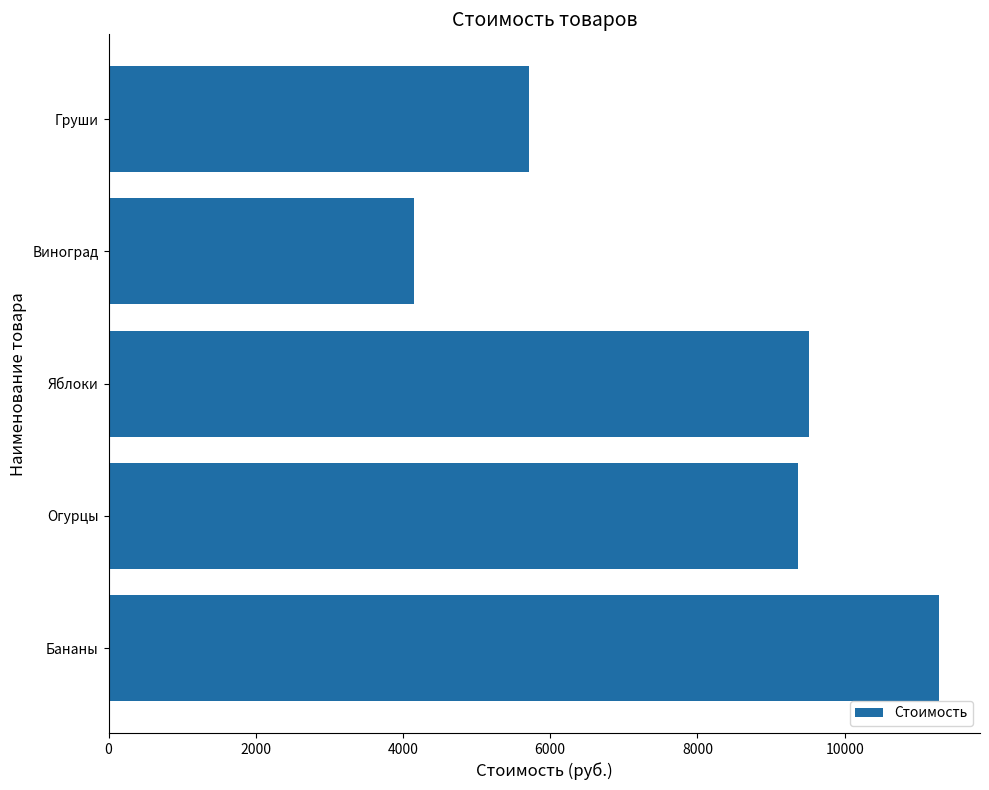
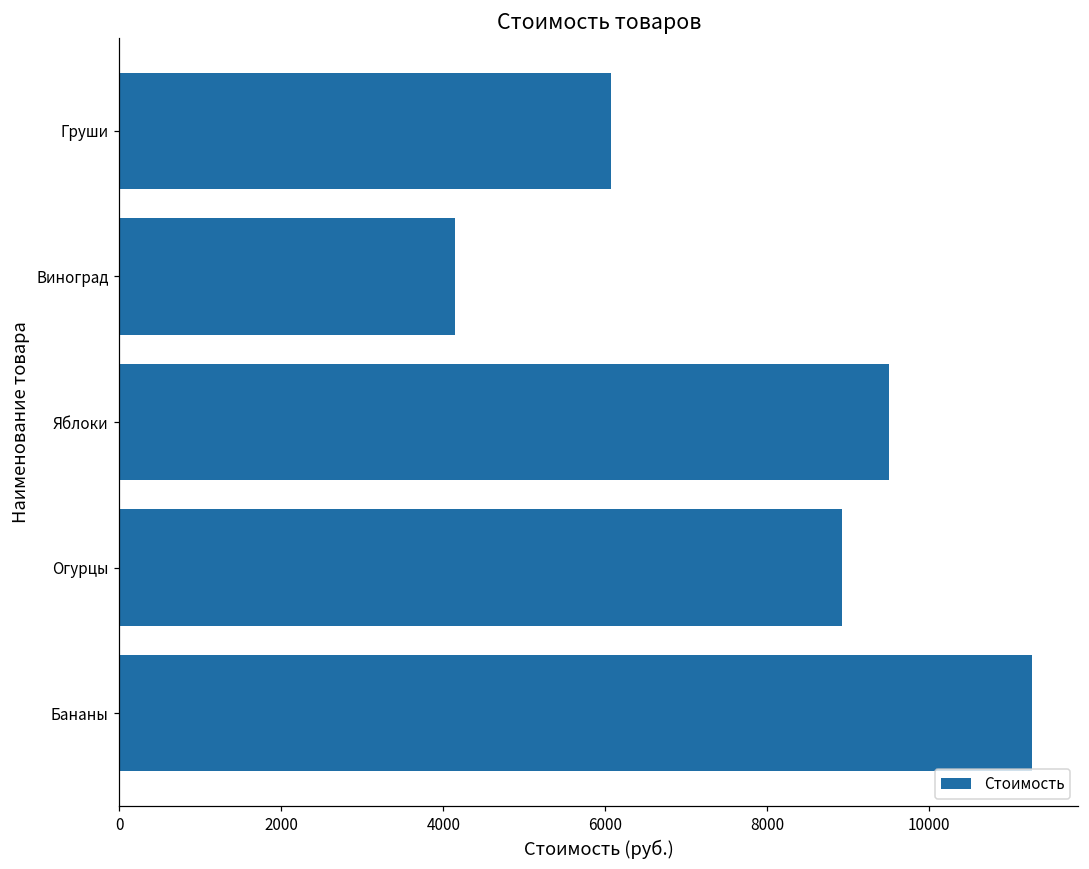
  {
-   "Груши": 5700,
+   "Груши": 6100,
    "Виноград": 4100,
    "Яблоки": 9500,
-   "Огурцы": 9400,
+   "Огурцы": 8900,
    "Бананы": 11300
  }
